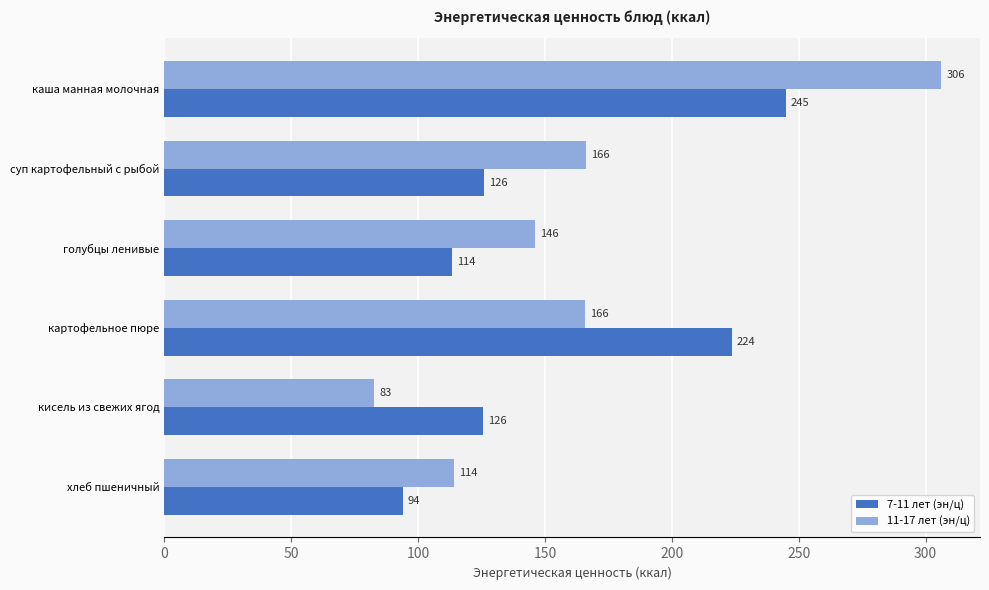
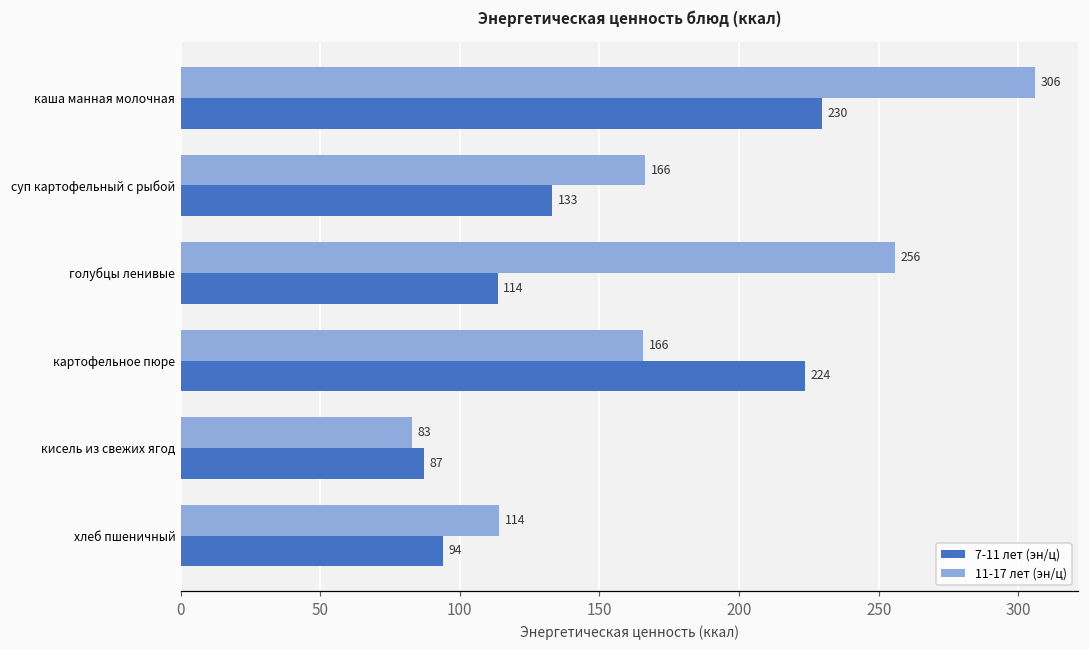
  {
    "7-11 лет (эн/ц)": {
-     "каша манная молочная": 245,
-     "суп картофельный с рыбой": 126,
+     "каша манная молочная": 230,
+     "суп картофельный с рыбой": 133,
      "голубцы ленивые": 114,
      "картофельное пюре": 224,
-     "кисель из свежих ягод": 126,
+     "кисель из свежих ягод": 87,
      "хлеб пшеничный": 94
    },
    "11-17 лет (эн/ц)": {
      "каша манная молочная": 306,
      "суп картофельный с рыбой": 166,
-     "голубцы ленивые": 146,
+     "голубцы ленивые": 256,
      "картофельное пюре": 166,
      "кисель из свежих ягод": 83,
      "хлеб пшеничный": 114
    }
  }
